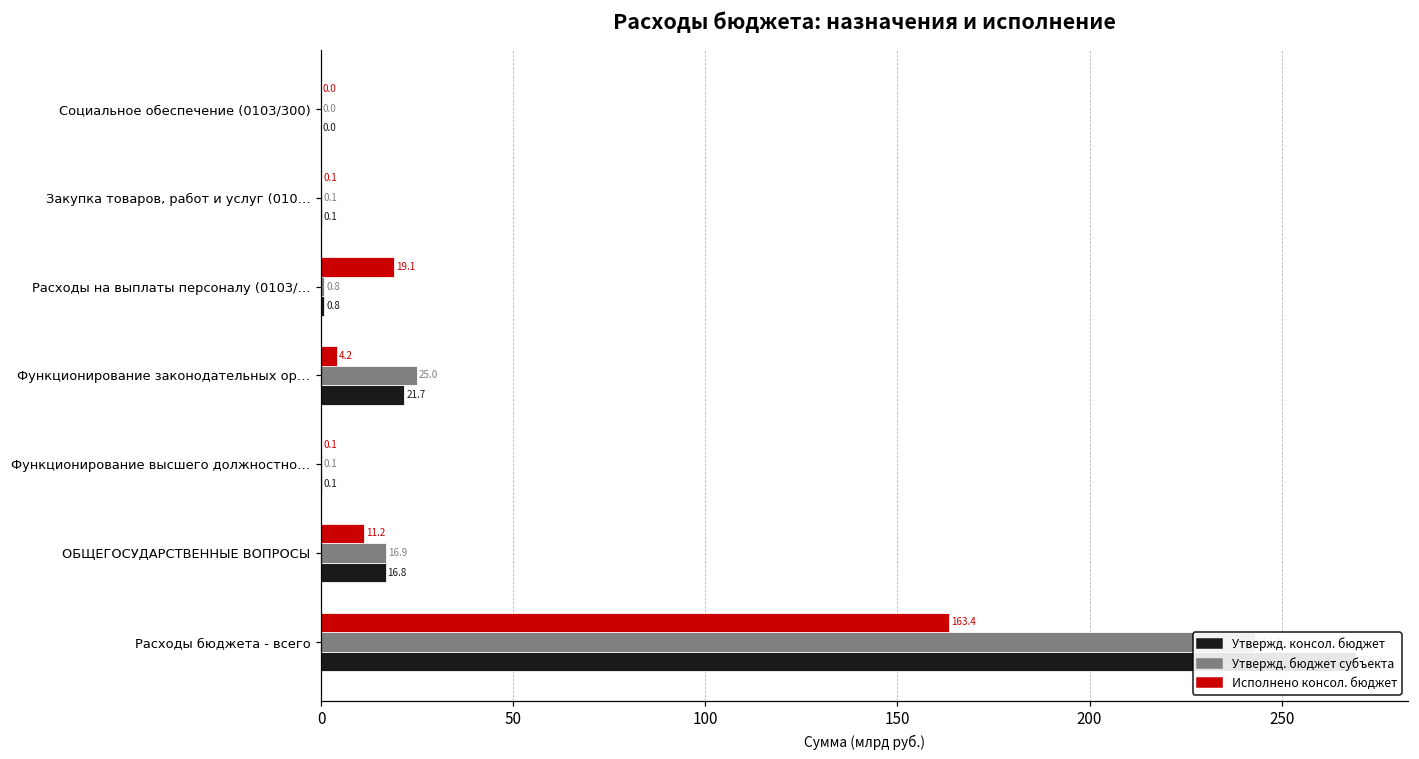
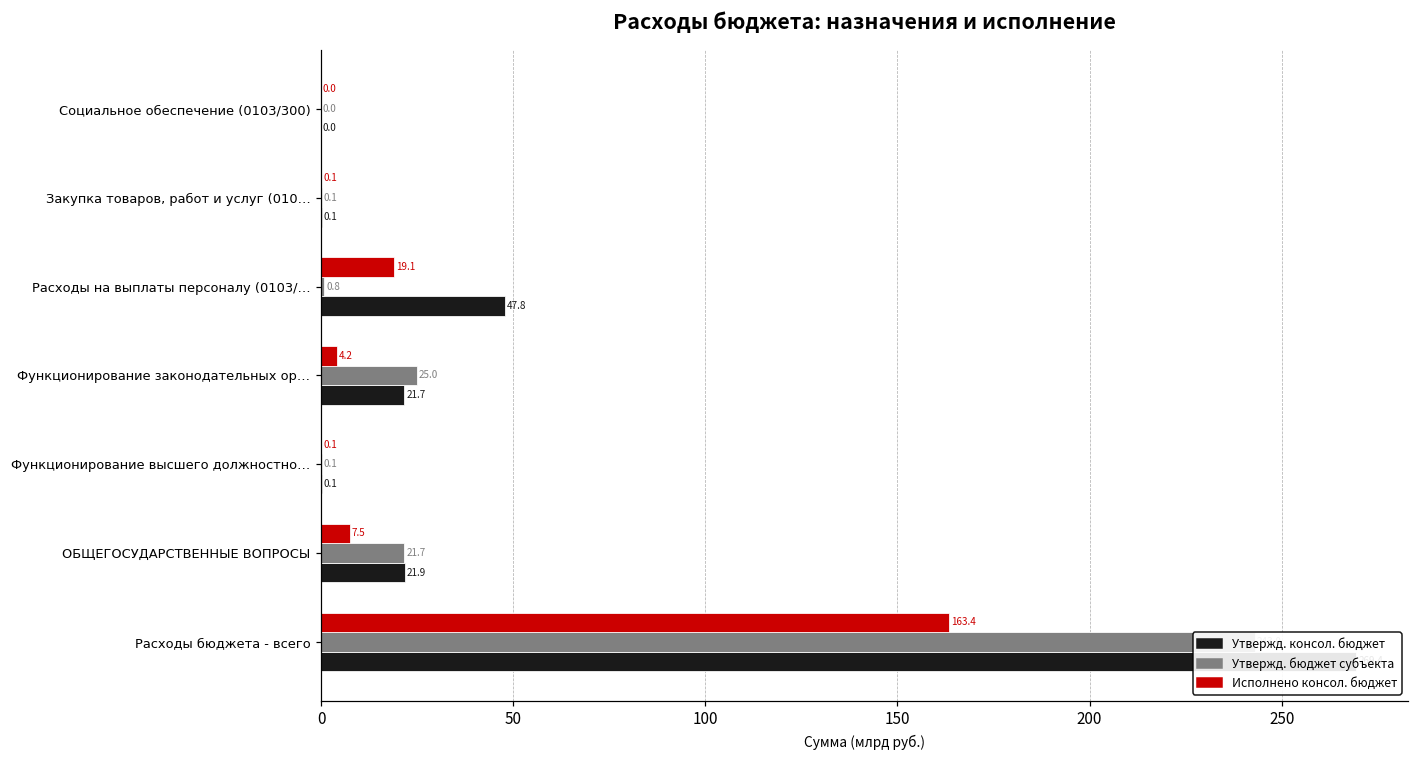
  {
    "Утвержд. консол. бюджет": {
      "Социальное обеспечение (0103/300)": 0.0,
      "Закупка товаров, работ и услуг (010…": 0.1,
-     "Расходы на выплаты персоналу (0103/…": 0.8,
+     "Расходы на выплаты персоналу (0103/…": 47.8,
      "Функционирование законодательных ор…": 21.7,
      "Функционирование высшего должностно…": 0.1,
-     "ОБЩЕГОСУДАРСТВЕННЫЕ ВОПРОСЫ": 16.8
+     "ОБЩЕГОСУДАРСТВЕННЫЕ ВОПРОСЫ": 21.9
    },
    "Утвержд. бюджет субъекта": {
      "Социальное обеспечение (0103/300)": 0.0,
      "Закупка товаров, работ и услуг (010…": 0.1,
      "Расходы на выплаты персоналу (0103/…": 0.8,
      "Функционирование законодательных ор…": 25.0,
      "Функционирование высшего должностно…": 0.1,
-     "ОБЩЕГОСУДАРСТВЕННЫЕ ВОПРОСЫ": 16.9
+     "ОБЩЕГОСУДАРСТВЕННЫЕ ВОПРОСЫ": 21.7
    },
    "Исполнено консол. бюджет": {
      "Социальное обеспечение (0103/300)": 0.0,
      "Закупка товаров, работ и услуг (010…": 0.1,
      "Расходы на выплаты персоналу (0103/…": 19.1,
      "Функционирование законодательных ор…": 4.2,
      "Функционирование высшего должностно…": 0.1,
-     "ОБЩЕГОСУДАРСТВЕННЫЕ ВОПРОСЫ": 11.2,
+     "ОБЩЕГОСУДАРСТВЕННЫЕ ВОПРОСЫ": 7.5,
      "Расходы бюджета - всего": 163.4
    }
  }
